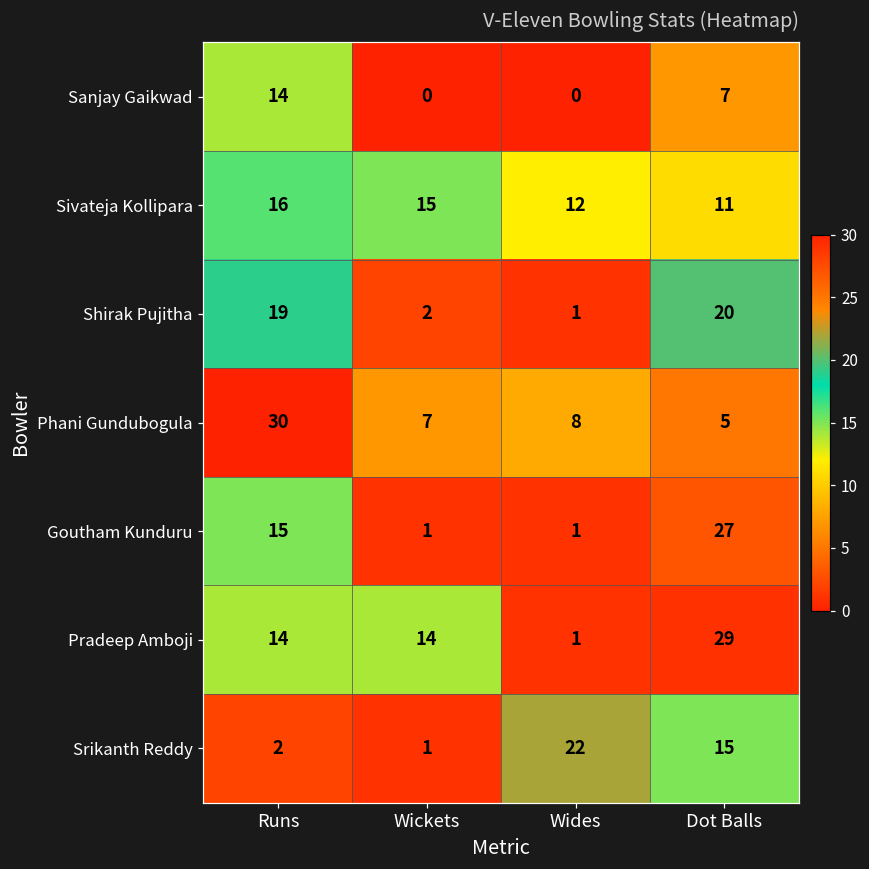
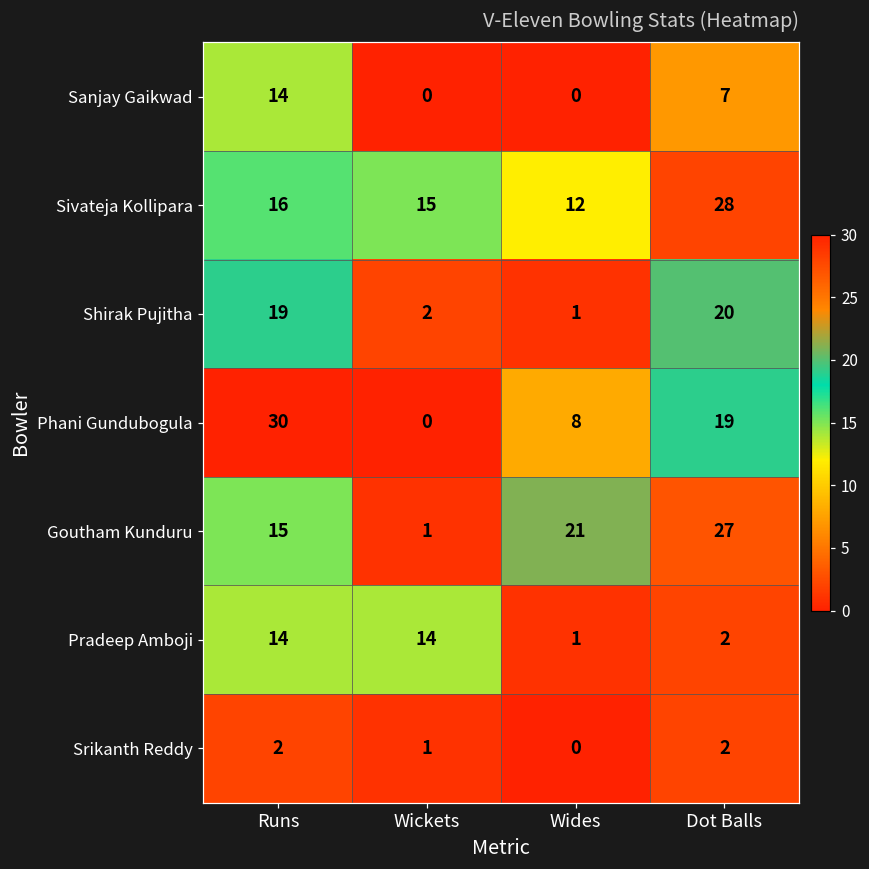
  {
    "Sanjay Gaikwad": {
      "Runs": 14,
      "Wickets": 0,
      "Wides": 0,
      "Dot Balls": 7
    },
    "Sivateja Kollipara": {
      "Runs": 16,
      "Wickets": 15,
      "Wides": 12,
-     "Dot Balls": 11
+     "Dot Balls": 28
    },
    "Shirak Pujitha": {
      "Runs": 19,
      "Wickets": 2,
      "Wides": 1,
      "Dot Balls": 20
    },
    "Phani Gundubogula": {
      "Runs": 30,
-     "Wickets": 7,
+     "Wickets": 0,
      "Wides": 8,
-     "Dot Balls": 5
+     "Dot Balls": 19
    },
    "Goutham Kunduru": {
      "Runs": 15,
      "Wickets": 1,
-     "Wides": 1,
+     "Wides": 21,
      "Dot Balls": 27
    },
    "Pradeep Amboji": {
      "Runs": 14,
      "Wickets": 14,
      "Wides": 1,
-     "Dot Balls": 29
+     "Dot Balls": 2
    },
    "Srikanth Reddy": {
      "Runs": 2,
      "Wickets": 1,
-     "Wides": 22,
-     "Dot Balls": 15
+     "Wides": 0,
+     "Dot Balls": 2
    }
  }
